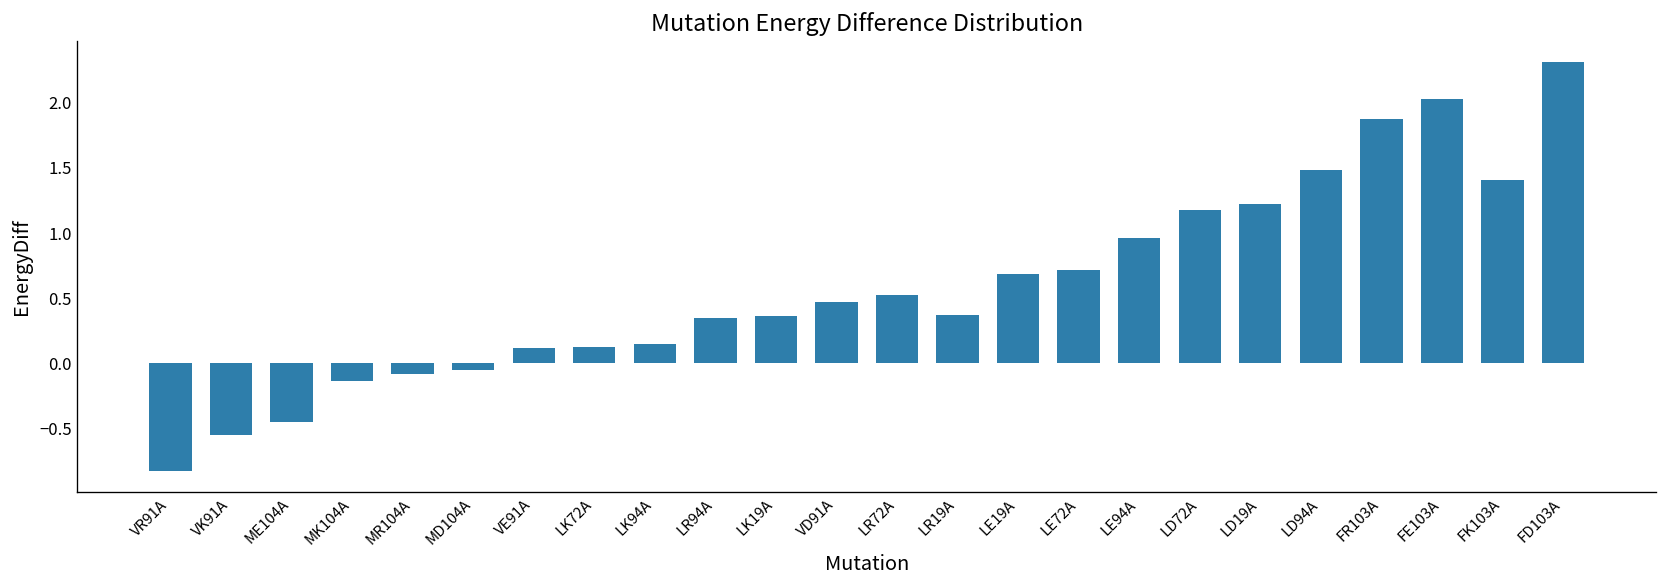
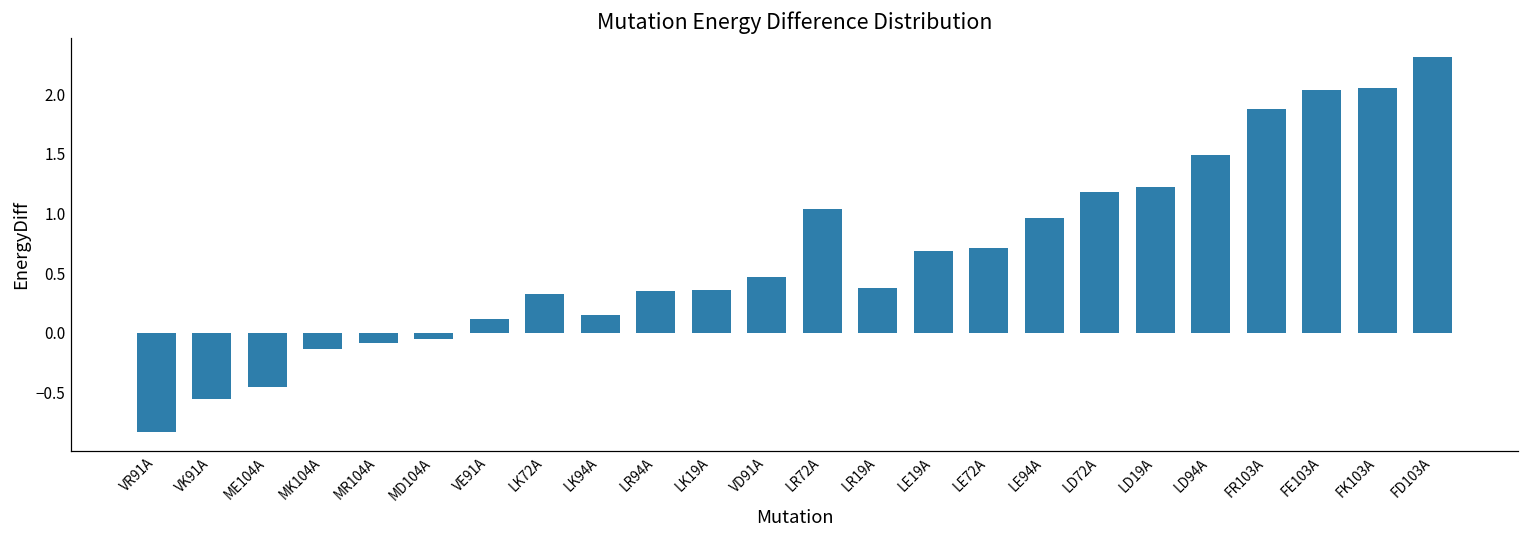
  {
    "VR91A": -0.83,
    "VK91A": -0.55,
    "ME104A": -0.45,
    "MK104A": -0.14,
    "MR104A": -0.09,
    "MD104A": -0.05,
    "VE91A": 0.12,
-   "LK72A": 0.12,
+   "LK72A": 0.33,
    "LK94A": 0.15,
    "LR94A": 0.35,
    "LK19A": 0.36,
    "VD91A": 0.47,
-   "LR72A": 0.52,
+   "LR72A": 1.04,
    "LR19A": 0.37,
    "LE19A": 0.69,
    "LE72A": 0.72,
    "LE94A": 0.96,
    "LD72A": 1.18,
    "LD19A": 1.22,
    "LD94A": 1.49,
    "FR103A": 1.88,
    "FE103A": 2.03,
-   "FK103A": 1.41,
+   "FK103A": 2.05,
    "FD103A": 2.32
  }
